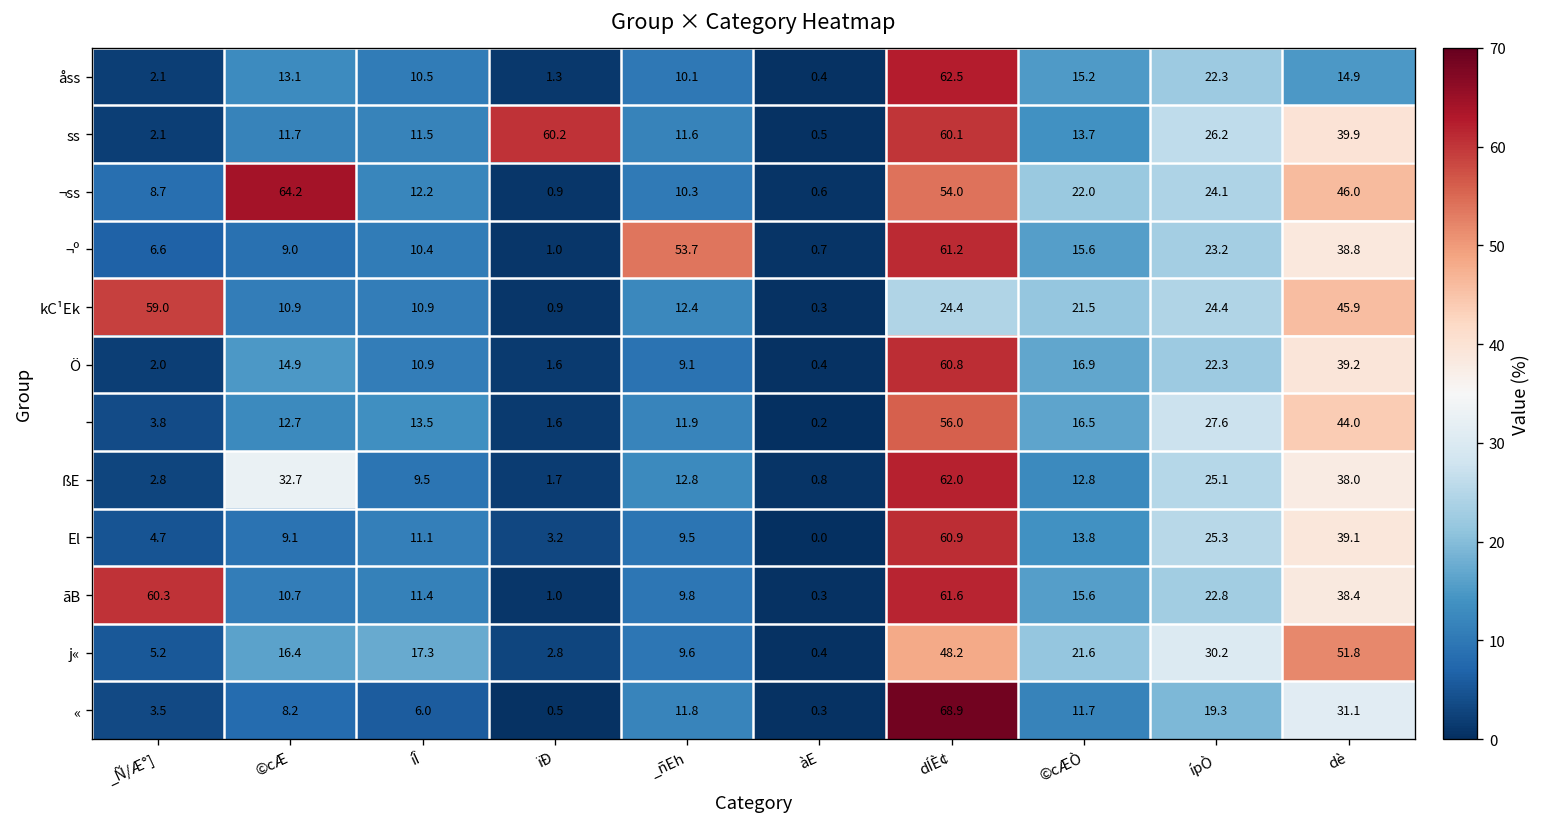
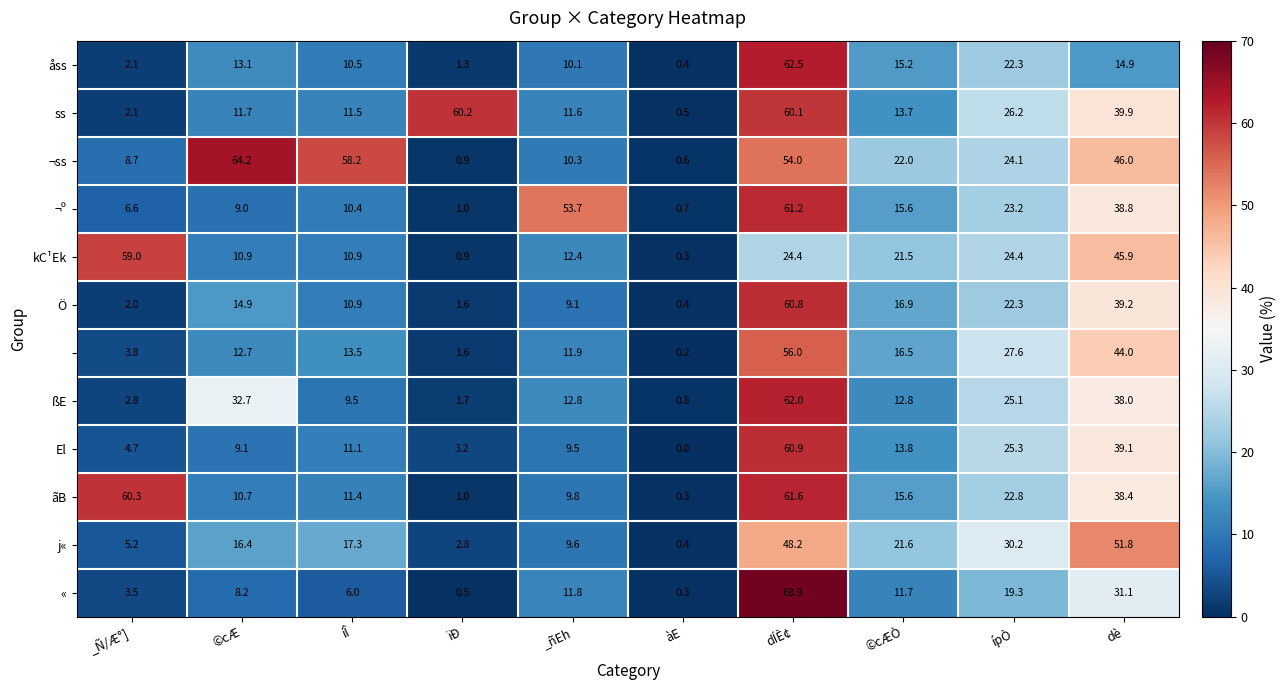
  {
    "åss": {
      "_Ñ/Æ°]": 2.1,
      "©cÆ": 13.1,
      "íÎ": 10.5,
      "ïÐ": 1.3,
      "_ñEh": 10.1,
      "àE": 0.4,
      "dÍÈ¢": 62.5,
      "©cÆÒ": 15.2,
      "ípÒ": 22.3,
      "dè": 14.9
    },
    "ss": {
      "_Ñ/Æ°]": 2.1,
      "©cÆ": 11.7,
      "íÎ": 11.5,
      "ïÐ": 60.2,
      "_ñEh": 11.6,
      "àE": 0.5,
      "dÍÈ¢": 60.1,
      "©cÆÒ": 13.7,
      "ípÒ": 26.2,
      "dè": 39.9
    },
    "¬ss": {
      "_Ñ/Æ°]": 8.7,
      "©cÆ": 64.2,
-     "íÎ": 12.2,
+     "íÎ": 58.2,
      "ïÐ": 0.9,
      "_ñEh": 10.3,
      "àE": 0.6,
      "dÍÈ¢": 54.0,
      "©cÆÒ": 22.0,
      "ípÒ": 24.1,
      "dè": 46.0
    },
    "¬º": {
      "_Ñ/Æ°]": 6.6,
      "©cÆ": 9.0,
      "íÎ": 10.4,
      "ïÐ": 1.0,
      "_ñEh": 53.7,
      "àE": 0.7,
      "dÍÈ¢": 61.2,
      "©cÆÒ": 15.6,
      "ípÒ": 23.2,
      "dè": 38.8
    },
    "kC¹Ek": {
      "_Ñ/Æ°]": 59.0,
      "©cÆ": 10.9,
      "íÎ": 10.9,
      "ïÐ": 0.9,
      "_ñEh": 12.4,
      "àE": 0.3,
      "dÍÈ¢": 24.4,
      "©cÆÒ": 21.5,
      "ípÒ": 24.4,
      "dè": 45.9
    },
    "Ö": {
      "_Ñ/Æ°]": 2.0,
      "©cÆ": 14.9,
      "íÎ": 10.9,
      "ïÐ": 1.6,
      "_ñEh": 9.1,
      "àE": 0.4,
      "dÍÈ¢": 60.8,
      "©cÆÒ": 16.9,
      "ípÒ": 22.3,
      "dè": 39.2
    },
    "ßE": {
      "_Ñ/Æ°]": 2.8,
      "©cÆ": 32.7,
      "íÎ": 9.5,
      "ïÐ": 1.7,
      "_ñEh": 12.8,
      "àE": 0.8,
      "dÍÈ¢": 62.0,
      "©cÆÒ": 12.8,
      "ípÒ": 25.1,
      "dè": 38.0
    },
    "El": {
      "_Ñ/Æ°]": 4.7,
      "©cÆ": 9.1,
      "íÎ": 11.1,
      "ïÐ": 3.2,
      "_ñEh": 9.5,
      "àE": 0.0,
      "dÍÈ¢": 60.9,
      "©cÆÒ": 13.8,
      "ípÒ": 25.3,
      "dè": 39.1
    },
    "ãB": {
      "_Ñ/Æ°]": 60.3,
      "©cÆ": 10.7,
      "íÎ": 11.4,
      "ïÐ": 1.0,
      "_ñEh": 9.8,
      "àE": 0.3,
      "dÍÈ¢": 61.6,
      "©cÆÒ": 15.6,
      "ípÒ": 22.8,
      "dè": 38.4
    },
    "j«": {
      "_Ñ/Æ°]": 5.2,
      "©cÆ": 16.4,
      "íÎ": 17.3,
      "ïÐ": 2.8,
      "_ñEh": 9.6,
      "àE": 0.4,
      "dÍÈ¢": 48.2,
      "©cÆÒ": 21.6,
      "ípÒ": 30.2,
      "dè": 51.8
    },
    "«": {
      "_Ñ/Æ°]": 3.5,
      "©cÆ": 8.2,
      "íÎ": 6.0,
      "ïÐ": 0.5,
      "_ñEh": 11.8,
      "àE": 0.3,
      "dÍÈ¢": 68.9,
      "©cÆÒ": 11.7,
      "ípÒ": 19.3,
      "dè": 31.1
    }
  }
